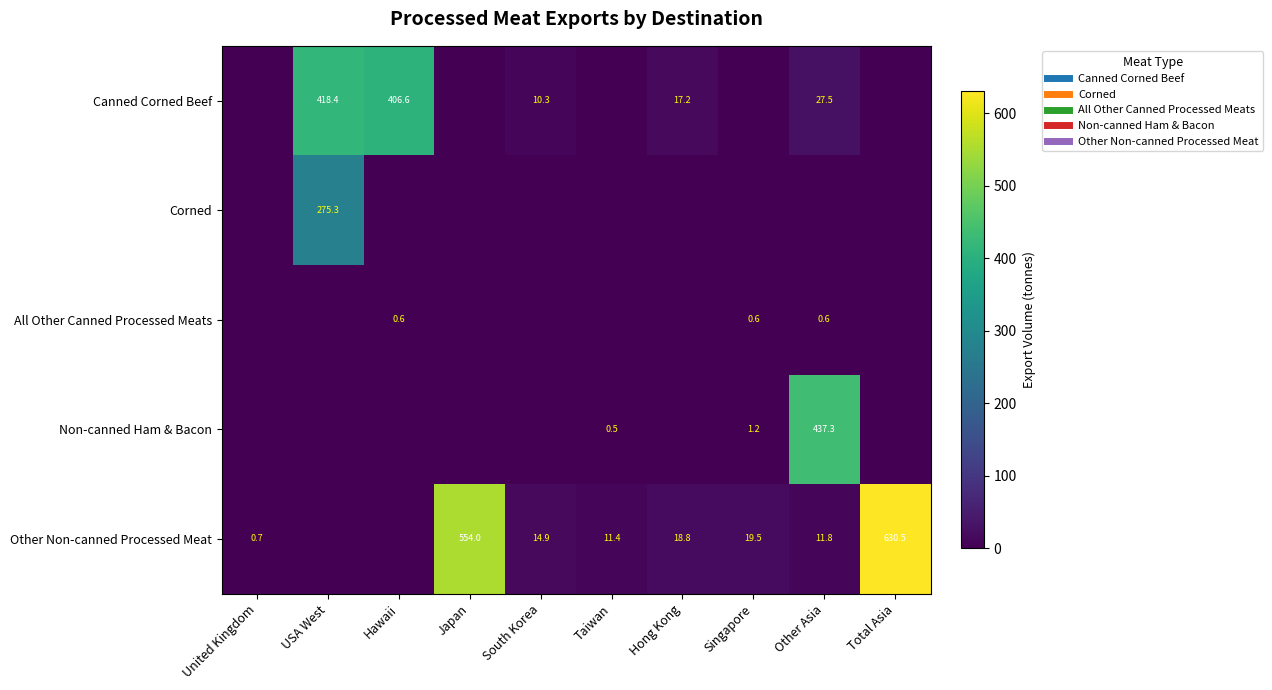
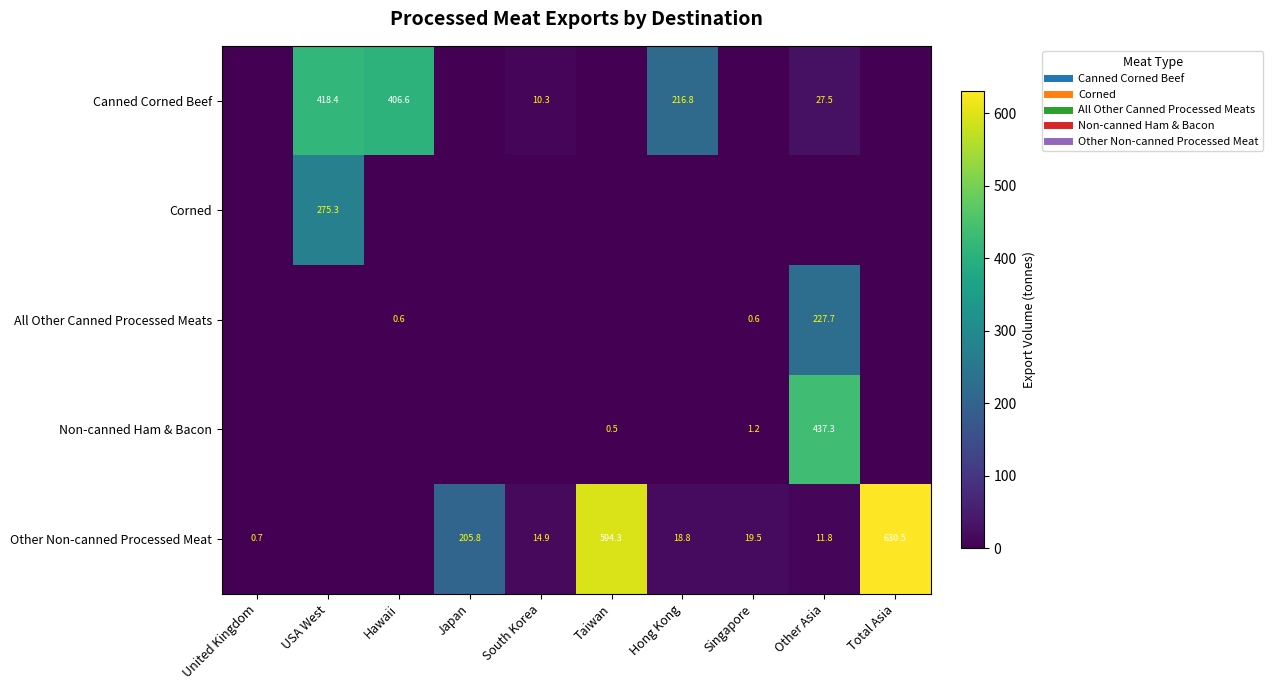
  {
    "Canned Corned Beef": {
      "USA West": 418.4,
      "Hawaii": 406.6,
      "South Korea": 10.3,
-     "Hong Kong": 17.2,
+     "Hong Kong": 216.8,
      "Other Asia": 27.5
    },
    "Corned": {
      "USA West": 275.3
    },
    "All Other Canned Processed Meats": {
      "Hawaii": 0.6,
      "Singapore": 0.6,
-     "Other Asia": 0.6
+     "Other Asia": 227.7
    },
    "Non-canned Ham & Bacon": {
      "Taiwan": 0.5,
      "Singapore": 1.2,
      "Other Asia": 437.3
    },
    "Other Non-canned Processed Meat": {
      "United Kingdom": 0.7,
-     "Japan": 554.0,
+     "Japan": 205.8,
      "South Korea": 14.9,
-     "Taiwan": 11.4,
+     "Taiwan": 594.3,
      "Hong Kong": 18.8,
      "Singapore": 19.5,
      "Other Asia": 11.8,
      "Total Asia": 630.5
    }
  }
